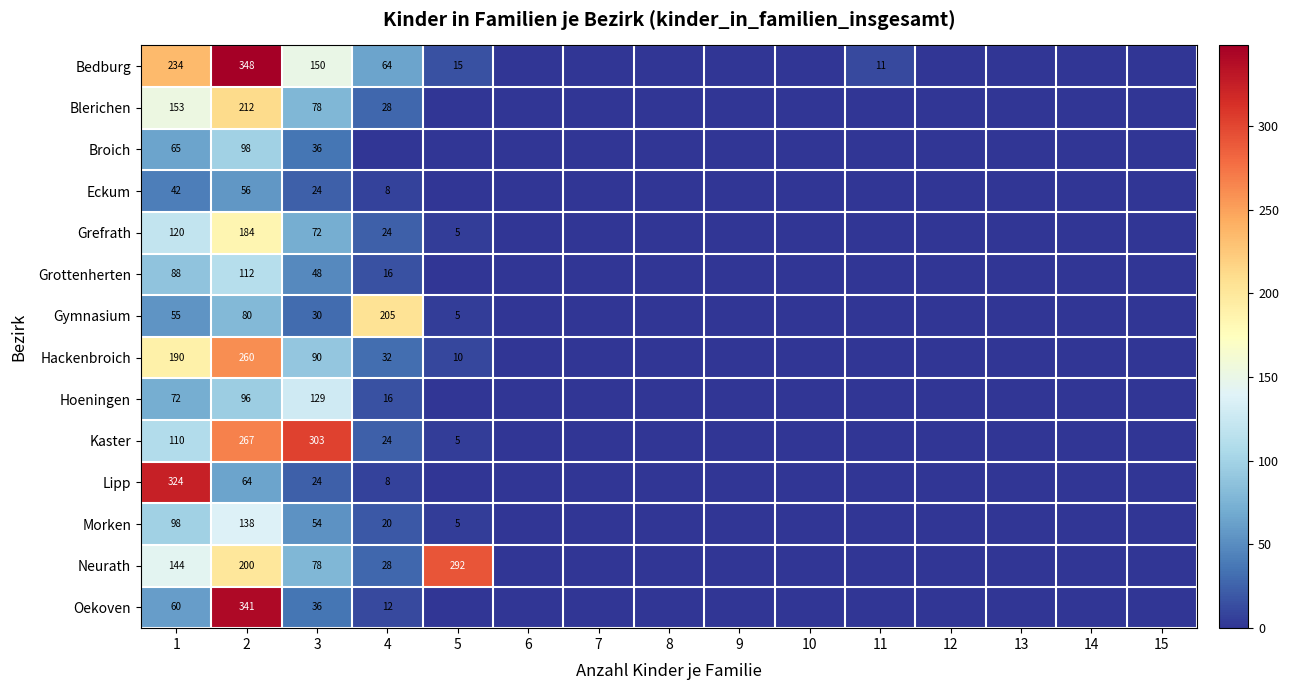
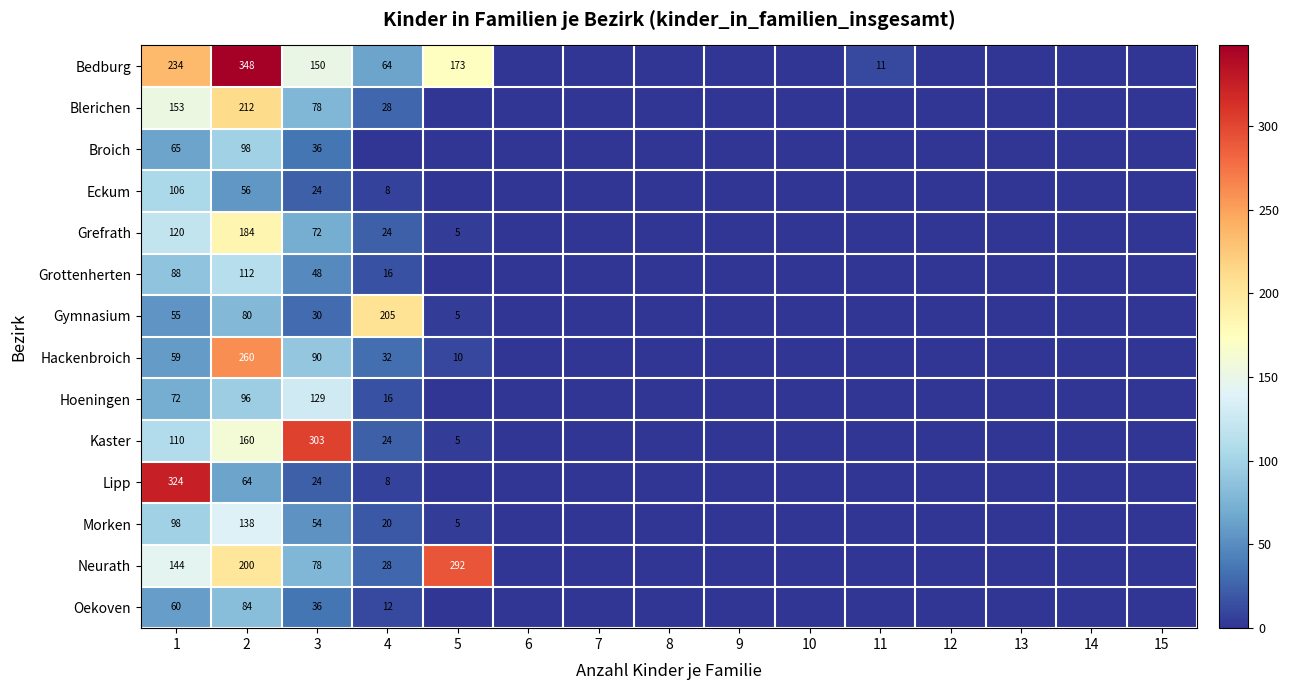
  {
    "Bedburg": {
      "1": 234,
      "2": 348,
      "3": 150,
      "4": 64,
-     "5": 15,
+     "5": 173,
      "11": 11
    },
    "Blerichen": {
      "1": 153,
      "2": 212,
      "3": 78,
      "4": 28
    },
    "Broich": {
      "1": 65,
      "2": 98,
      "3": 36
    },
    "Eckum": {
-     "1": 42,
+     "1": 106,
      "2": 56,
      "3": 24,
      "4": 8
    },
    "Grefrath": {
      "1": 120,
      "2": 184,
      "3": 72,
      "4": 24,
      "5": 5
    },
    "Grottenherten": {
      "1": 88,
      "2": 112,
      "3": 48,
      "4": 16
    },
    "Gymnasium": {
      "1": 55,
      "2": 80,
      "3": 30,
      "4": 205,
      "5": 5
    },
    "Hackenbroich": {
-     "1": 190,
+     "1": 59,
      "2": 260,
      "3": 90,
      "4": 32,
      "5": 10
    },
    "Hoeningen": {
      "1": 72,
      "2": 96,
      "3": 129,
      "4": 16
    },
    "Kaster": {
      "1": 110,
-     "2": 267,
+     "2": 160,
      "3": 303,
      "4": 24,
      "5": 5
    },
    "Lipp": {
      "1": 324,
      "2": 64,
      "3": 24,
      "4": 8
    },
    "Morken": {
      "1": 98,
      "2": 138,
      "3": 54,
      "4": 20,
      "5": 5
    },
    "Neurath": {
      "1": 144,
      "2": 200,
      "3": 78,
      "4": 28,
      "5": 292
    },
    "Oekoven": {
      "1": 60,
-     "2": 341,
+     "2": 84,
      "3": 36,
      "4": 12
    }
  }
